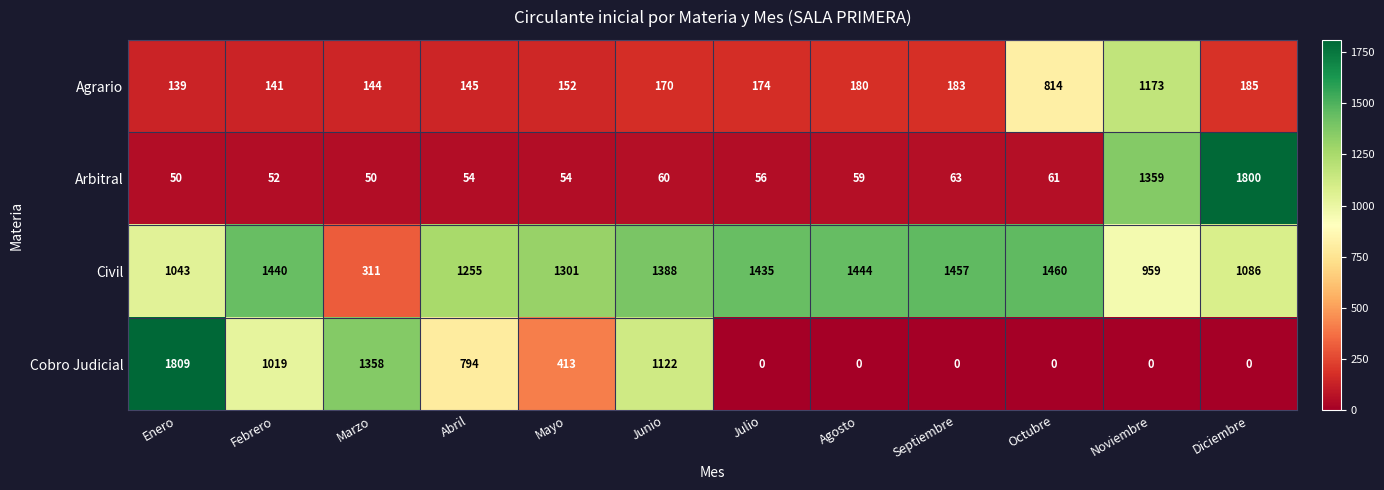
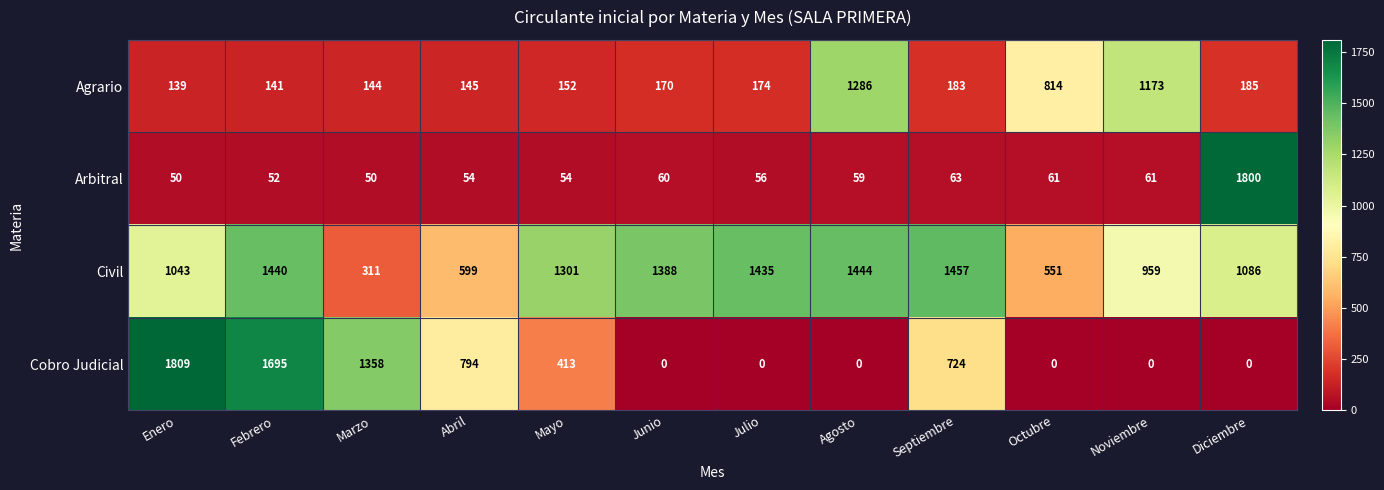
  {
    "Agrario": {
      "Enero": 139,
      "Febrero": 141,
      "Marzo": 144,
      "Abril": 145,
      "Mayo": 152,
      "Junio": 170,
      "Julio": 174,
-     "Agosto": 180,
+     "Agosto": 1286,
      "Septiembre": 183,
      "Octubre": 814,
      "Noviembre": 1173,
      "Diciembre": 185
    },
    "Arbitral": {
      "Enero": 50,
      "Febrero": 52,
      "Marzo": 50,
      "Abril": 54,
      "Mayo": 54,
      "Junio": 60,
      "Julio": 56,
      "Agosto": 59,
      "Septiembre": 63,
      "Octubre": 61,
-     "Noviembre": 1359,
+     "Noviembre": 61,
      "Diciembre": 1800
    },
    "Civil": {
      "Enero": 1043,
      "Febrero": 1440,
      "Marzo": 311,
-     "Abril": 1255,
+     "Abril": 599,
      "Mayo": 1301,
      "Junio": 1388,
      "Julio": 1435,
      "Agosto": 1444,
      "Septiembre": 1457,
-     "Octubre": 1460,
+     "Octubre": 551,
      "Noviembre": 959,
      "Diciembre": 1086
    },
    "Cobro Judicial": {
      "Enero": 1809,
-     "Febrero": 1019,
+     "Febrero": 1695,
      "Marzo": 1358,
      "Abril": 794,
      "Mayo": 413,
-     "Junio": 1122,
+     "Junio": 0,
      "Julio": 0,
      "Agosto": 0,
-     "Septiembre": 0,
+     "Septiembre": 724,
      "Octubre": 0,
      "Noviembre": 0,
      "Diciembre": 0
    }
  }
